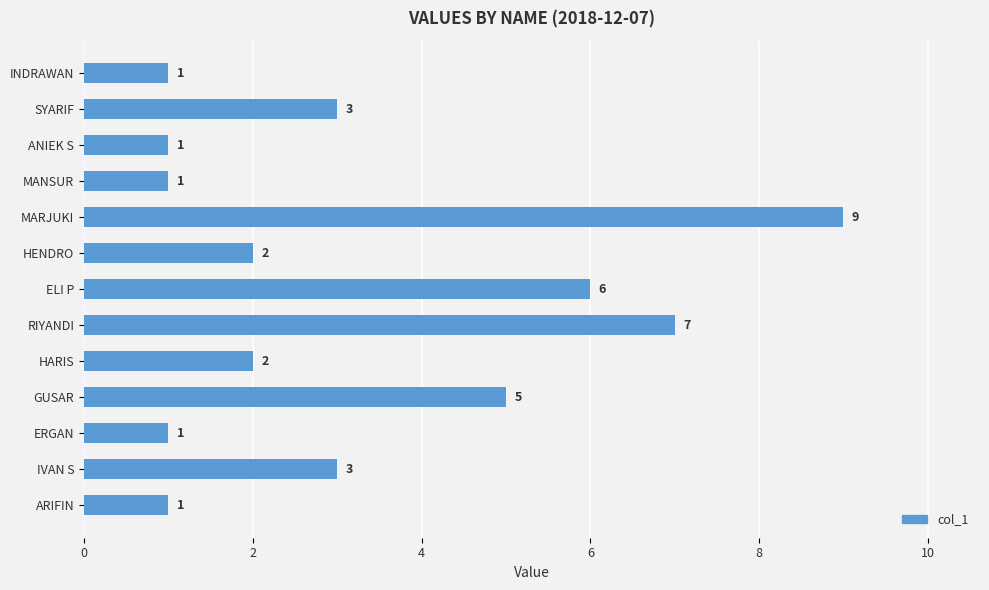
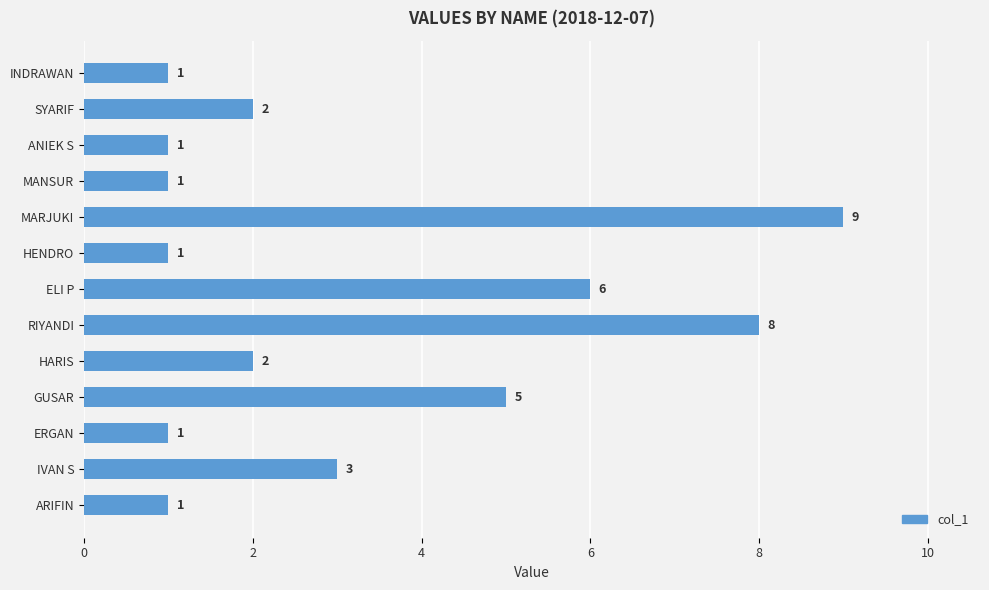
  {
    "INDRAWAN": 1,
-   "SYARIF": 3,
+   "SYARIF": 2,
    "ANIEK S": 1,
    "MANSUR": 1,
    "MARJUKI": 9,
-   "HENDRO": 2,
+   "HENDRO": 1,
    "ELI P": 6,
-   "RIYANDI": 7,
+   "RIYANDI": 8,
    "HARIS": 2,
    "GUSAR": 5,
    "ERGAN": 1,
    "IVAN S": 3,
    "ARIFIN": 1
  }
